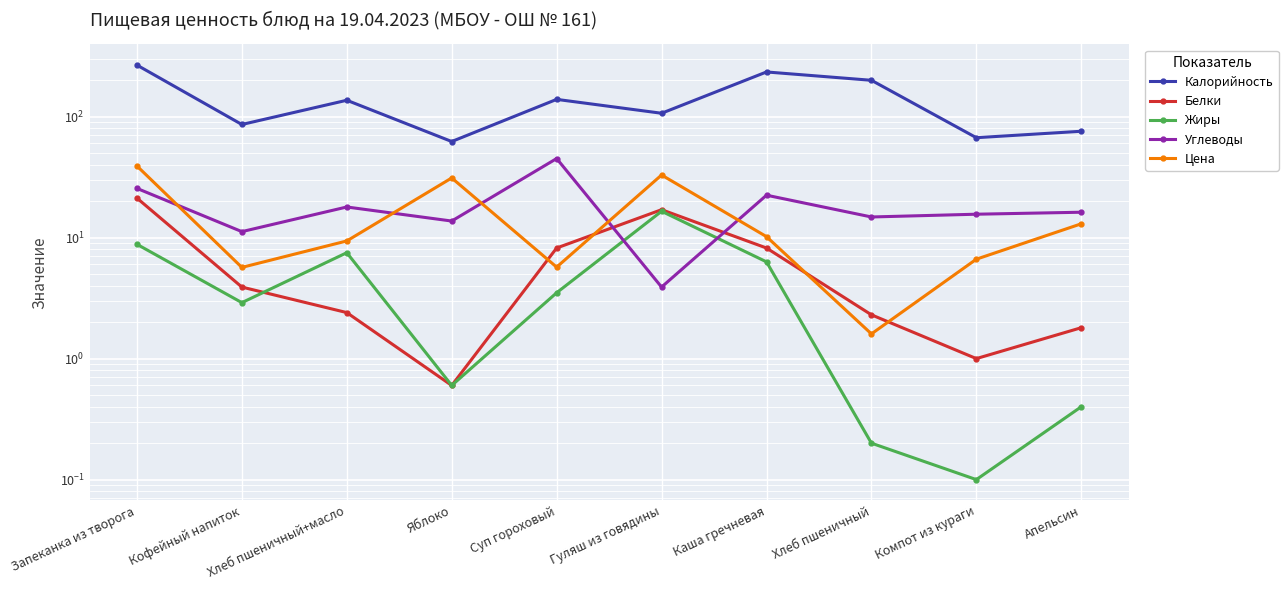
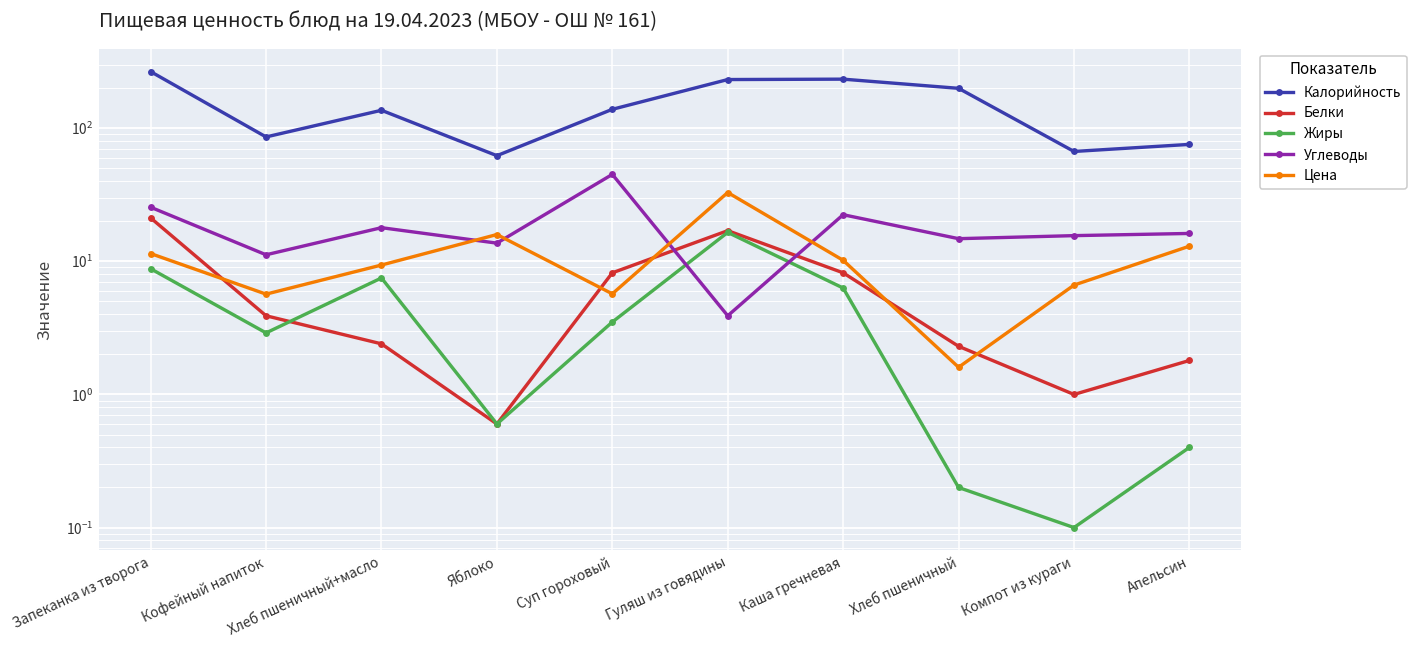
  {
    "Калорийность": {
      "Запеканка из творога": 270,
      "Кофейный напиток": 90,
      "Хлеб пшеничный+масло": 140,
      "Яблоко": 60,
      "Суп гороховый": 140,
-     "Гуляш из говядины": 110,
+     "Гуляш из говядины": 230,
      "Каша гречневая": 230,
      "Хлеб пшеничный": 200,
      "Компот из кураги": 70,
      "Апельсин": 80
    },
    "Белки": {
      "Запеканка из творога": 21,
      "Кофейный напиток": 4,
      "Хлеб пшеничный+масло": 2.4,
      "Суп гороховый": 8,
      "Каша гречневая": 8,
      "Хлеб пшеничный": 2.3,
      "Компот из кураги": 1,
      "Апельсин": 1.8
    },
    "Жиры": {
      "Запеканка из творога": 9,
      "Кофейный напиток": 3,
      "Хлеб пшеничный+масло": 8,
      "Суп гороховый": 3.5,
      "Каша гречневая": 6,
      "Хлеб пшеничный": 0.20,
      "Компот из кураги": 0.10,
      "Апельсин": 0.40
    },
    "Углеводы": {
      "Запеканка из творога": 26,
      "Кофейный напиток": 11,
      "Хлеб пшеничный+масло": 18,
      "Яблоко": 14,
      "Суп гороховый": 45,
      "Гуляш из говядины": 4,
      "Каша гречневая": 22,
      "Хлеб пшеничный": 15,
      "Компот из кураги": 16,
      "Апельсин": 16
    },
    "Цена": {
-     "Запеканка из творога": 39,
+     "Запеканка из творога": 11,
      "Кофейный напиток": 6,
      "Хлеб пшеничный+масло": 9,
-     "Яблоко": 31,
+     "Яблоко": 16,
      "Суп гороховый": 6,
      "Гуляш из говядины": 33,
      "Каша гречневая": 10,
      "Хлеб пшеничный": 1.6,
      "Компот из кураги": 7,
      "Апельсин": 13
    }
  }
